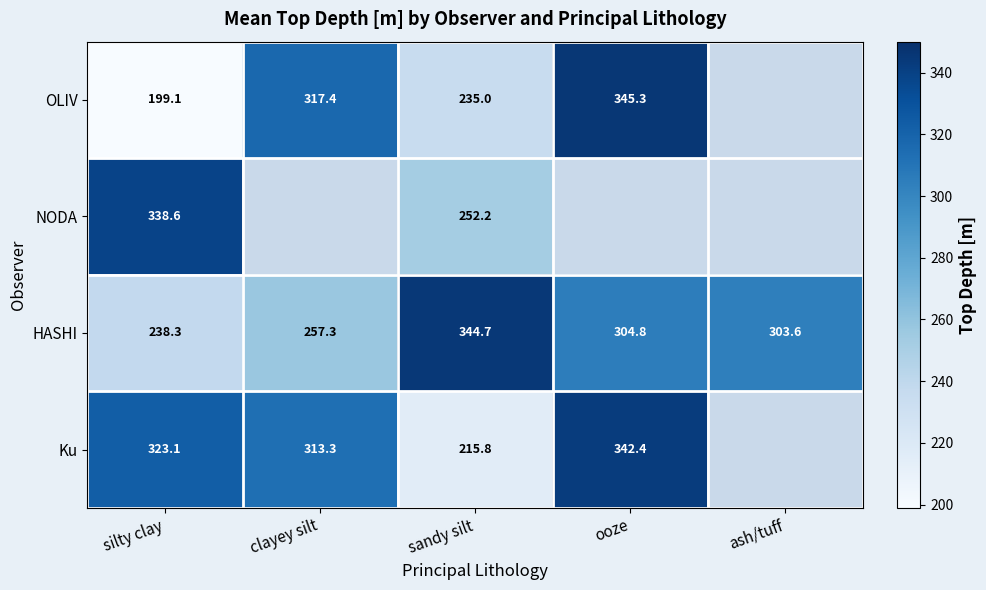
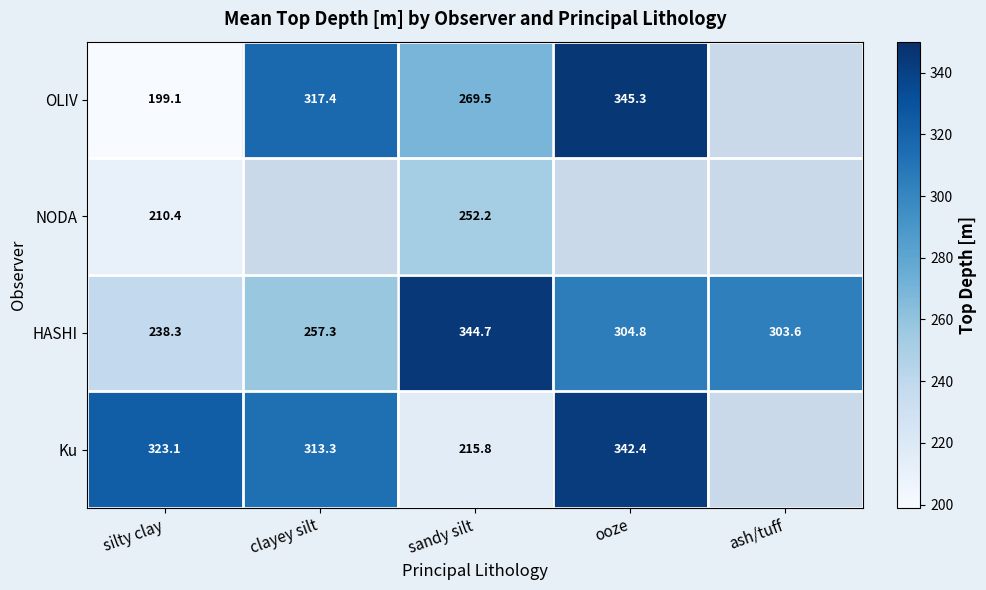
  {
    "OLIV": {
      "silty clay": 199.1,
      "clayey silt": 317.4,
-     "sandy silt": 235.0,
+     "sandy silt": 269.5,
      "ooze": 345.3
    },
    "NODA": {
-     "silty clay": 338.6,
+     "silty clay": 210.4,
      "sandy silt": 252.2
    },
    "HASHI": {
      "silty clay": 238.3,
      "clayey silt": 257.3,
      "sandy silt": 344.7,
      "ooze": 304.8,
      "ash/tuff": 303.6
    },
    "Ku": {
      "silty clay": 323.1,
      "clayey silt": 313.3,
      "sandy silt": 215.8,
      "ooze": 342.4
    }
  }
